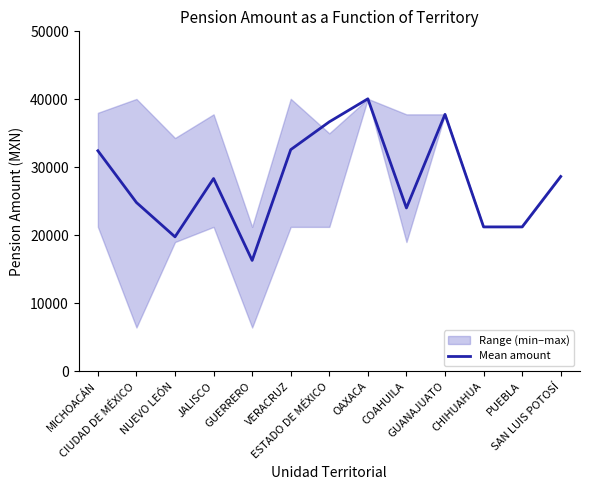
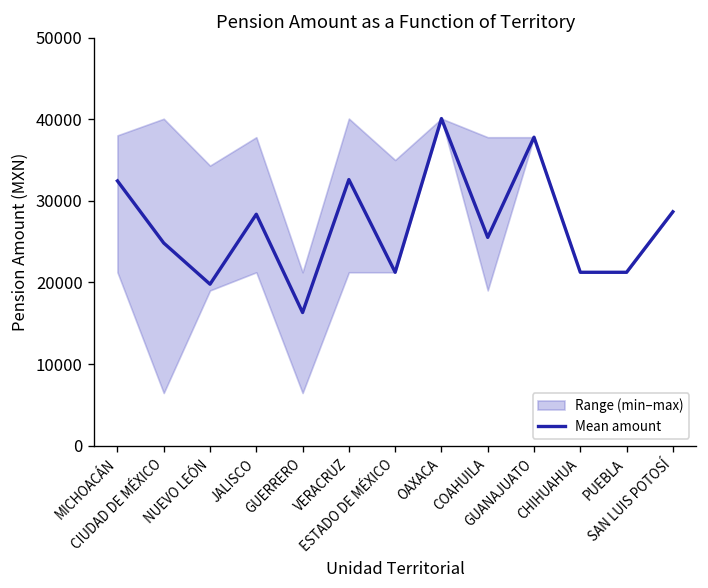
  {
    "Mean amount": {
      "MICHOACÁN": 32000,
      "CIUDAD DE MÉXICO": 25000,
      "NUEVO LEÓN": 20000,
      "JALISCO": 28000,
      "GUERRERO": 16000,
      "VERACRUZ": 33000,
-     "ESTADO DE MÉXICO": 37000,
-     "COAHUILA": 24000
+     "ESTADO DE MÉXICO": 21000,
+     "COAHUILA": 26000
    }
  }
